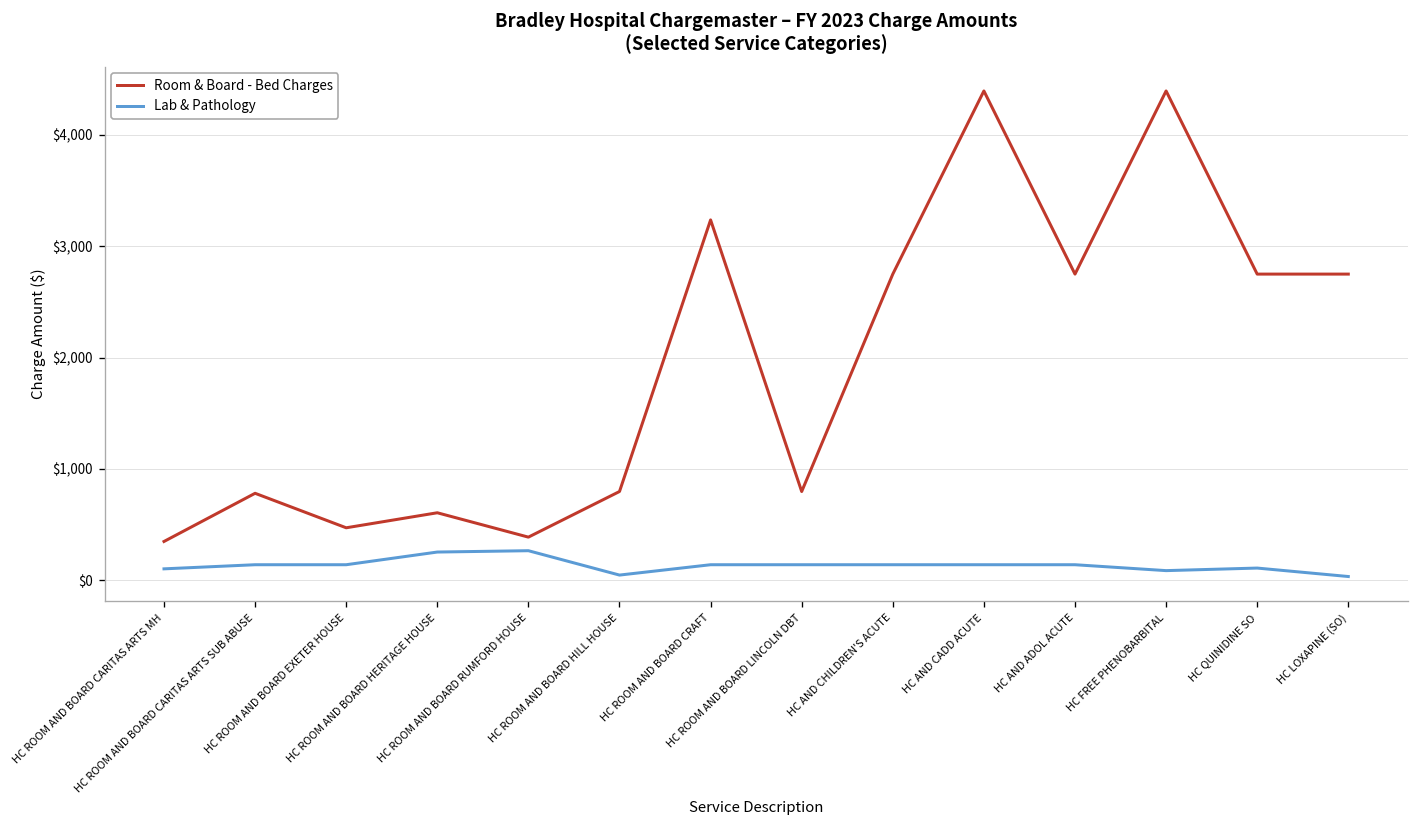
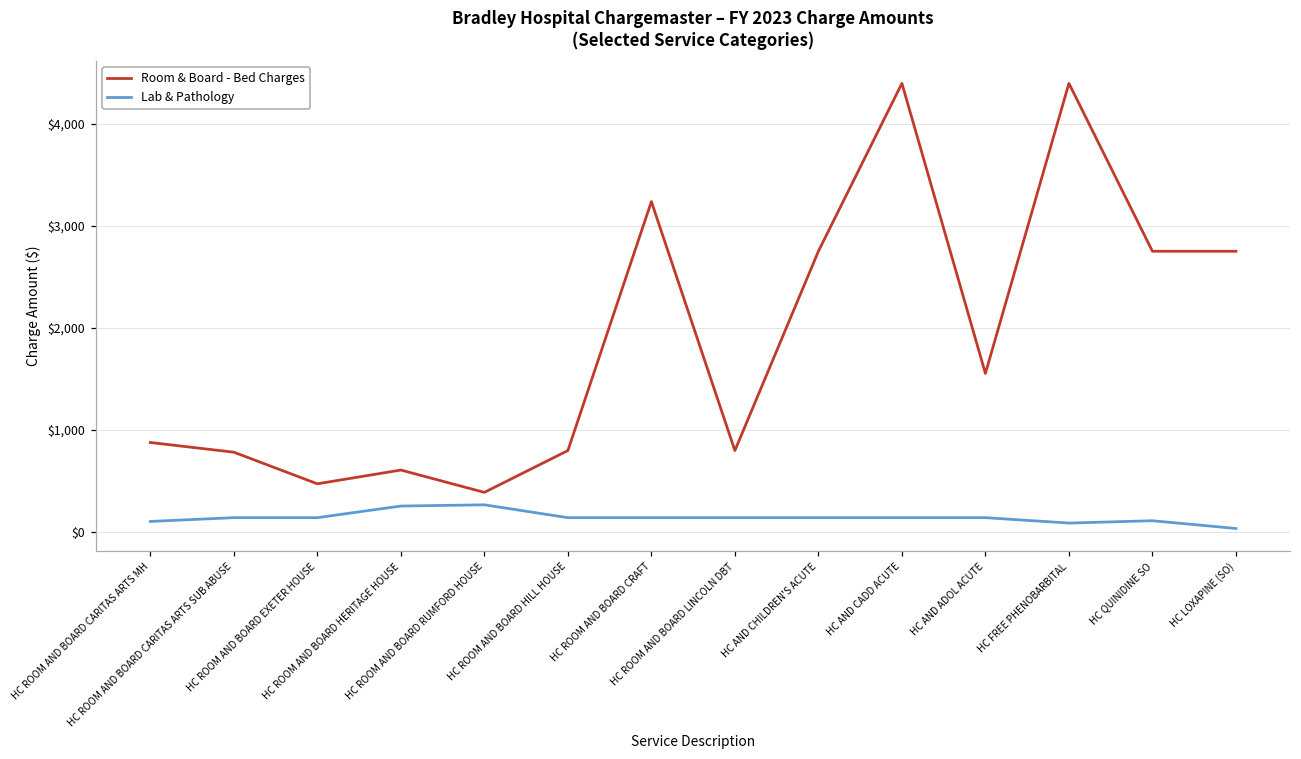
  {
    "Room & Board - Bed Charges": {
-     "HC ROOM AND BOARD CARITAS ARTS MH": "$300",
+     "HC ROOM AND BOARD CARITAS ARTS MH": "$900",
      "HC ROOM AND BOARD CARITAS ARTS SUB ABUSE": "$800",
      "HC ROOM AND BOARD EXETER HOUSE": "$500",
      "HC ROOM AND BOARD HERITAGE HOUSE": "$600",
      "HC ROOM AND BOARD RUMFORD HOUSE": "$400",
      "HC ROOM AND BOARD HILL HOUSE": "$800",
      "HC ROOM AND BOARD CRAFT": "$3,200",
      "HC ROOM AND BOARD LINCOLN DBT": "$800",
      "HC AND CHILDREN'S ACUTE": "$2,800",
      "HC AND CADD ACUTE": "$4,400",
-     "HC AND ADOL ACUTE": "$2,800",
+     "HC AND ADOL ACUTE": "$1,600",
      "HC FREE PHENOBARBITAL": "$4,400",
      "HC QUINIDINE SO": "$2,800",
      "HC LOXAPINE (SO)": "$2,800"
    },
    "Lab & Pathology": {
      "HC ROOM AND BOARD CARITAS ARTS MH": "$100",
      "HC ROOM AND BOARD CARITAS ARTS SUB ABUSE": "$100",
      "HC ROOM AND BOARD EXETER HOUSE": "$100",
      "HC ROOM AND BOARD HERITAGE HOUSE": "$300",
      "HC ROOM AND BOARD RUMFORD HOUSE": "$300",
-     "HC ROOM AND BOARD HILL HOUSE": "$0",
+     "HC ROOM AND BOARD HILL HOUSE": "$100",
      "HC ROOM AND BOARD CRAFT": "$100",
      "HC ROOM AND BOARD LINCOLN DBT": "$100",
      "HC AND CHILDREN'S ACUTE": "$100",
      "HC AND CADD ACUTE": "$100",
      "HC AND ADOL ACUTE": "$100",
      "HC FREE PHENOBARBITAL": "$100",
      "HC QUINIDINE SO": "$100",
      "HC LOXAPINE (SO)": "$0"
    }
  }
